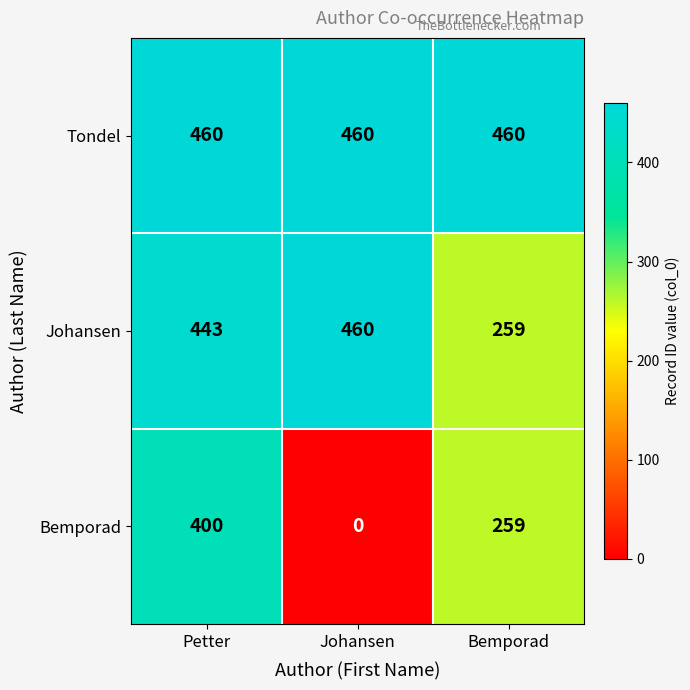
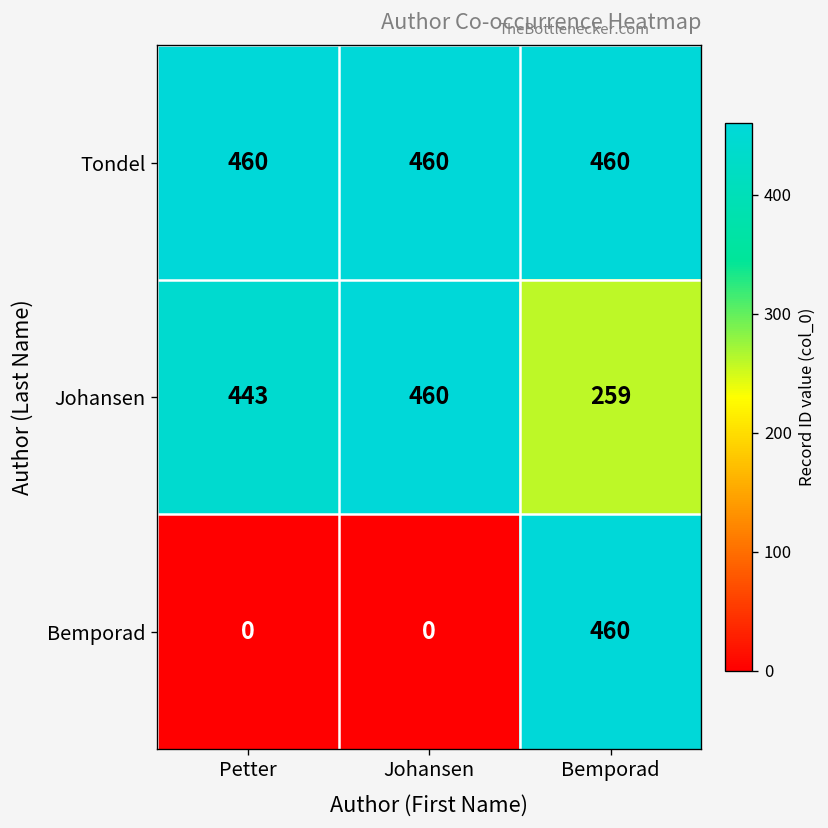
  {
    "Tondel": {
      "Petter": 460,
      "Johansen": 460,
      "Bemporad": 460
    },
    "Johansen": {
      "Petter": 443,
      "Johansen": 460,
      "Bemporad": 259
    },
    "Bemporad": {
-     "Petter": 400,
+     "Petter": 0,
      "Johansen": 0,
-     "Bemporad": 259
+     "Bemporad": 460
    }
  }
